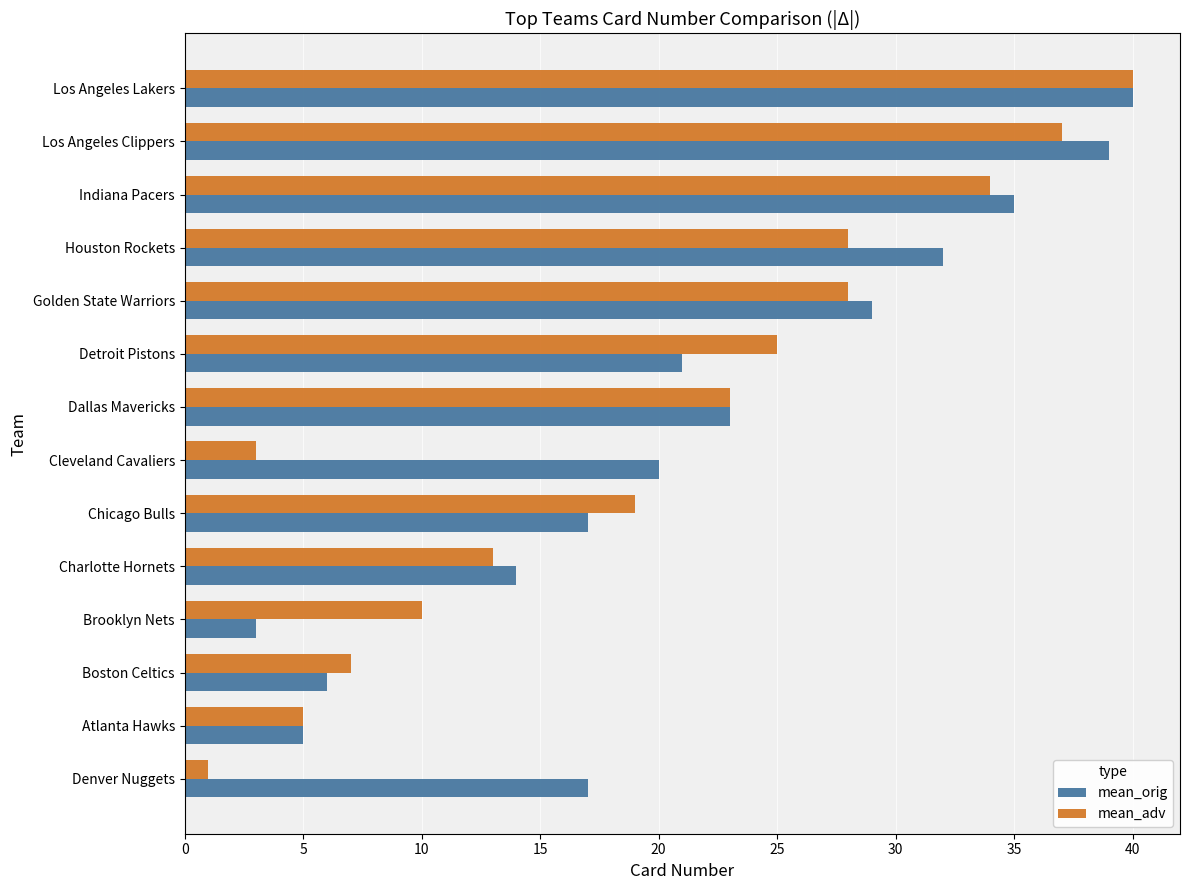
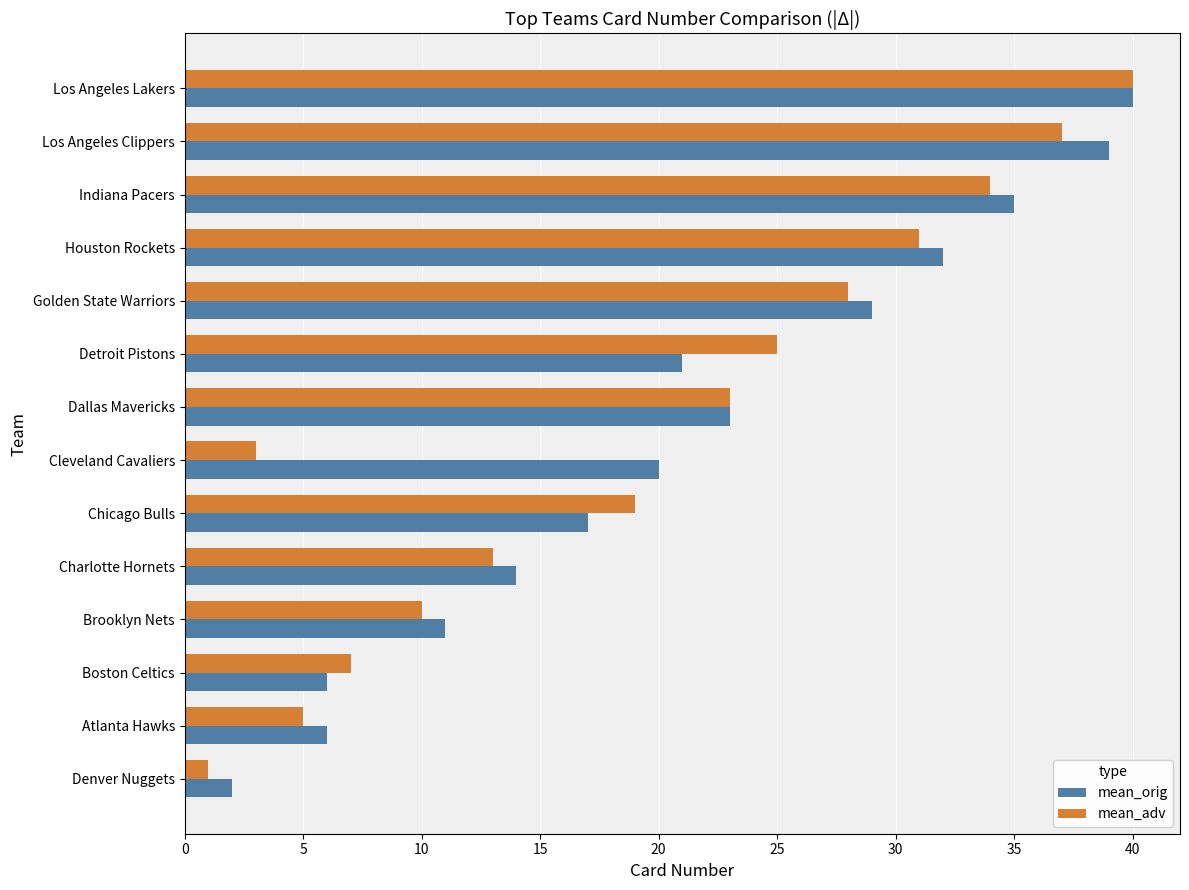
  {
    "mean_orig": {
      "Los Angeles Lakers": 40,
      "Los Angeles Clippers": 39,
      "Indiana Pacers": 35,
      "Houston Rockets": 32,
      "Golden State Warriors": 29,
      "Detroit Pistons": 21,
      "Dallas Mavericks": 23,
      "Cleveland Cavaliers": 20,
      "Chicago Bulls": 17,
      "Charlotte Hornets": 14,
-     "Brooklyn Nets": 3,
+     "Brooklyn Nets": 11,
      "Boston Celtics": 6,
-     "Atlanta Hawks": 5,
-     "Denver Nuggets": 17
+     "Atlanta Hawks": 6,
+     "Denver Nuggets": 2
    },
    "mean_adv": {
      "Los Angeles Lakers": 40,
      "Los Angeles Clippers": 37,
      "Indiana Pacers": 34,
-     "Houston Rockets": 28,
+     "Houston Rockets": 31,
      "Golden State Warriors": 28,
      "Detroit Pistons": 25,
      "Dallas Mavericks": 23,
      "Cleveland Cavaliers": 3,
      "Chicago Bulls": 19,
      "Charlotte Hornets": 13,
      "Brooklyn Nets": 10,
      "Boston Celtics": 7,
      "Atlanta Hawks": 5,
      "Denver Nuggets": 1
    }
  }
